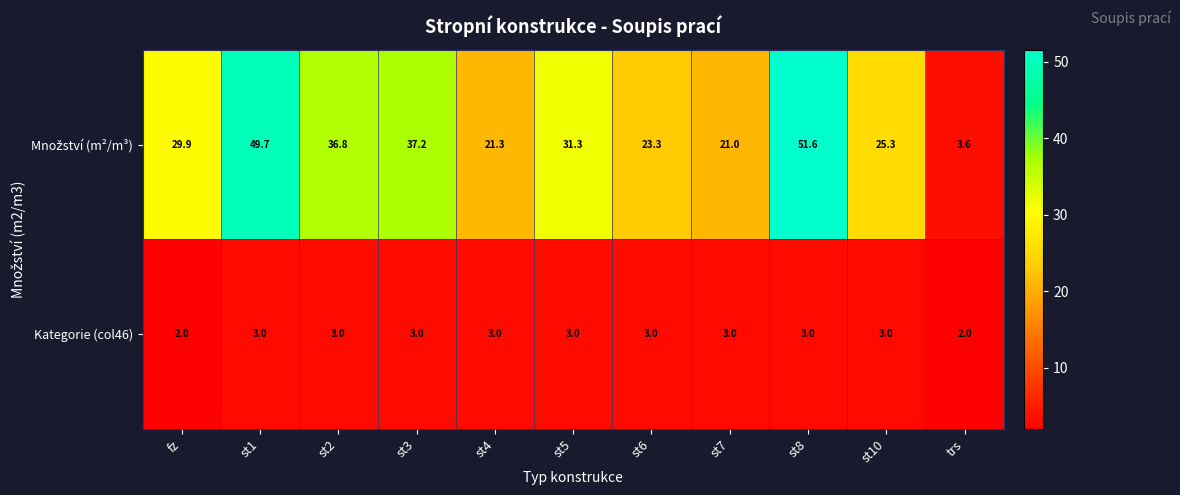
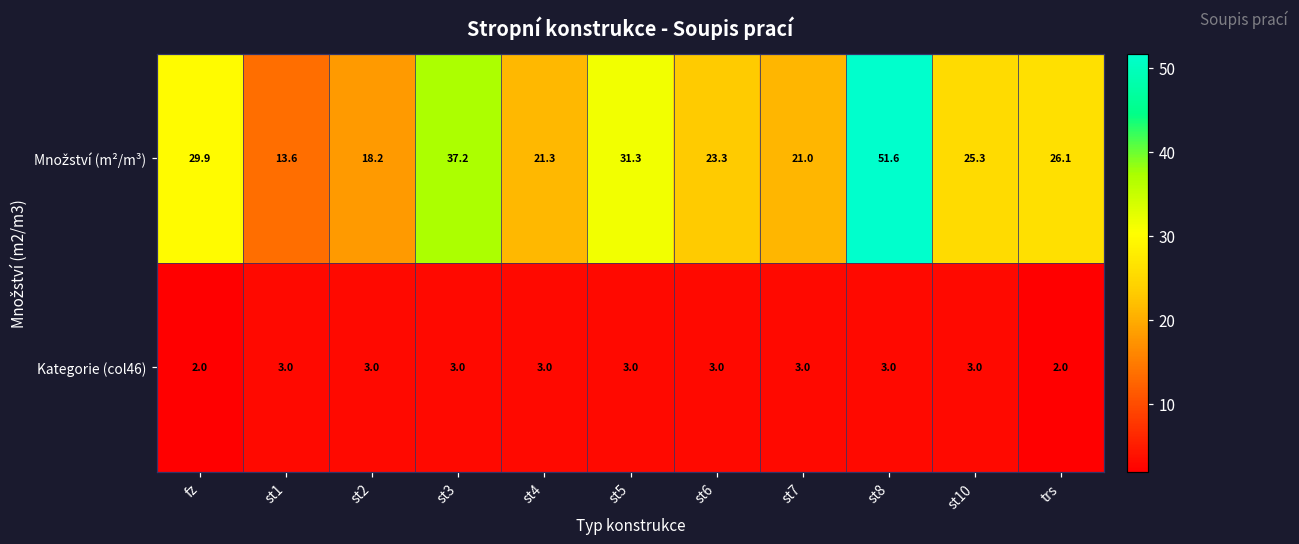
  {
    "Množství (m²/m³)": {
      "fz": 29.9,
-     "st1": 49.7,
-     "st2": 36.8,
+     "st1": 13.6,
+     "st2": 18.2,
      "st3": 37.2,
      "st4": 21.3,
      "st5": 31.3,
      "st6": 23.3,
      "st7": 21.0,
      "st8": 51.6,
      "st10": 25.3,
-     "trs": 3.6
+     "trs": 26.1
    },
    "Kategorie (col46)": {
      "fz": 2.0,
      "st1": 3.0,
      "st2": 3.0,
      "st3": 3.0,
      "st4": 3.0,
      "st5": 3.0,
      "st6": 3.0,
      "st7": 3.0,
      "st8": 3.0,
      "st10": 3.0,
      "trs": 2.0
    }
  }
